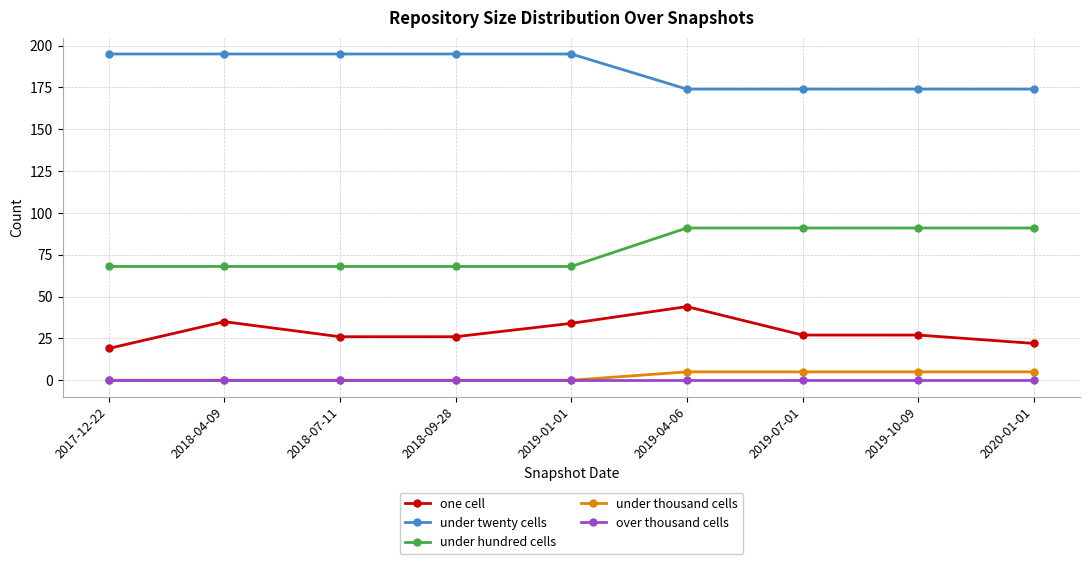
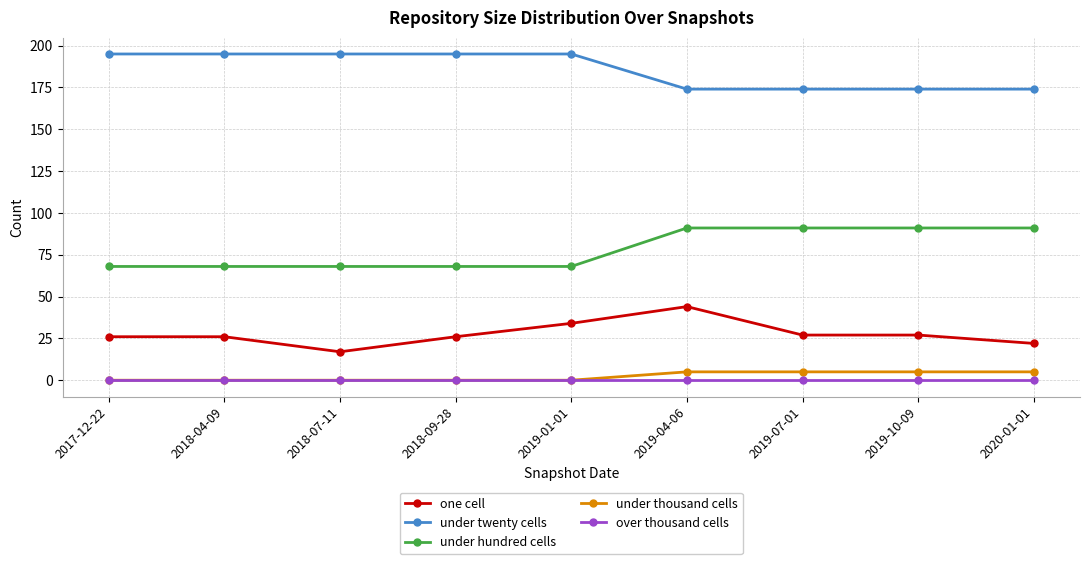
  {
    "one cell": {
-     "2017-12-22": 19,
-     "2018-04-09": 35,
-     "2018-07-11": 26,
+     "2017-12-22": 26,
+     "2018-04-09": 26,
+     "2018-07-11": 17,
      "2018-09-28": 26,
      "2019-01-01": 34,
      "2019-04-06": 44,
      "2019-07-01": 27,
      "2019-10-09": 27,
      "2020-01-01": 22
    },
    "under twenty cells": {
      "2017-12-22": 195,
      "2018-04-09": 195,
      "2018-07-11": 195,
      "2018-09-28": 195,
      "2019-01-01": 195,
      "2019-04-06": 174,
      "2019-07-01": 174,
      "2019-10-09": 174,
      "2020-01-01": 174
    },
    "under hundred cells": {
      "2017-12-22": 68,
      "2018-04-09": 68,
      "2018-07-11": 68,
      "2018-09-28": 68,
      "2019-01-01": 68,
      "2019-04-06": 91,
      "2019-07-01": 91,
      "2019-10-09": 91,
      "2020-01-01": 91
    },
    "under thousand cells": {
      "2019-04-06": 5,
      "2019-07-01": 5,
      "2019-10-09": 5,
      "2020-01-01": 5
    },
    "over thousand cells": {
      "2019-04-06": 0,
      "2019-07-01": 0,
      "2019-10-09": 0,
      "2020-01-01": 0
    }
  }
